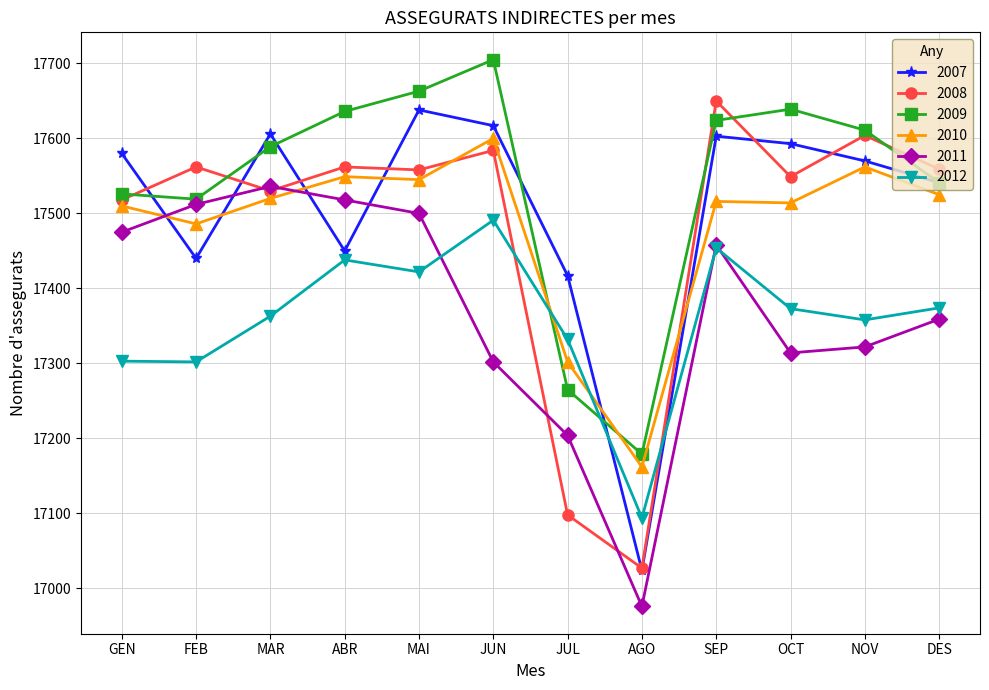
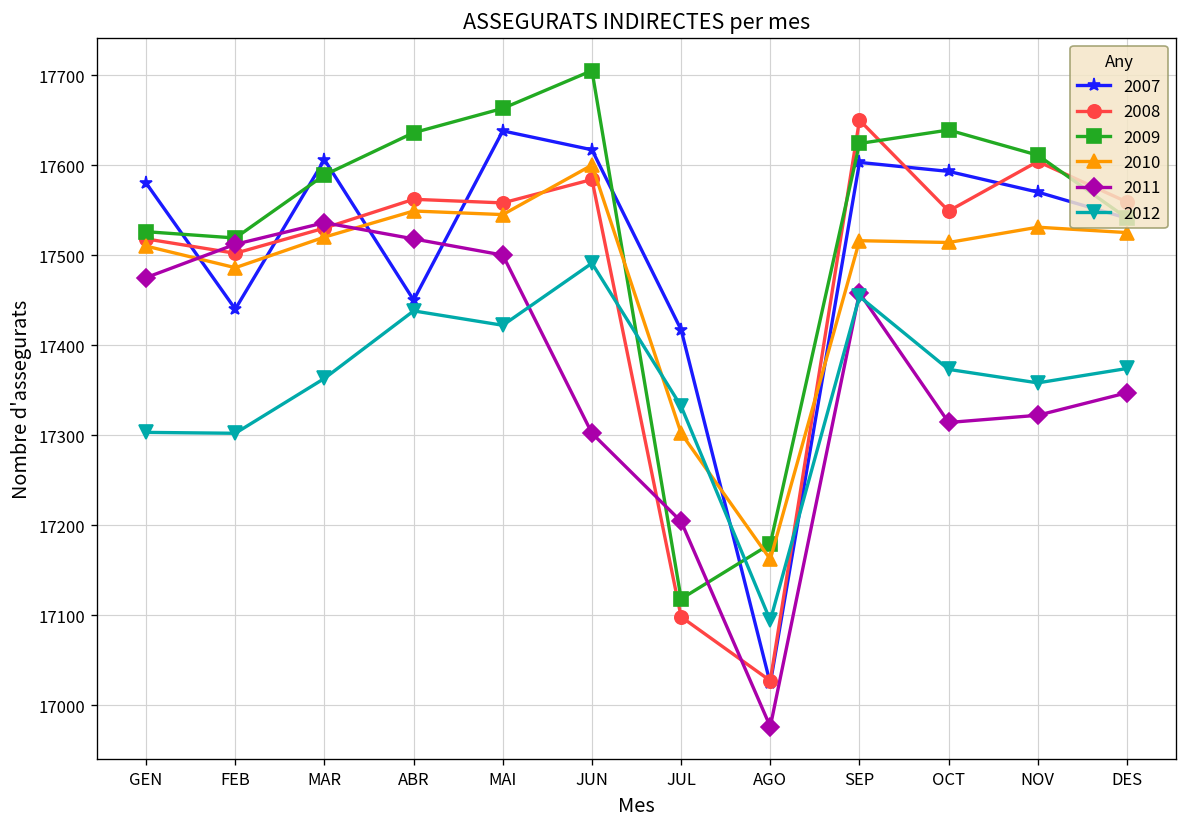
  {
    "2007": {
      "GEN": 17580,
      "FEB": 17440,
      "MAR": 17610,
      "ABR": 17450,
      "MAI": 17640,
      "JUN": 17620,
      "JUL": 17420,
      "SEP": 17600,
      "OCT": 17590,
      "NOV": 17570
    },
    "2008": {
      "GEN": 17520,
-     "FEB": 17560,
+     "FEB": 17500,
      "MAR": 17530,
      "ABR": 17560,
      "MAI": 17560,
      "JUN": 17580,
      "JUL": 17100,
      "SEP": 17650,
      "OCT": 17550,
      "NOV": 17600
    },
    "2009": {
      "GEN": 17530,
      "FEB": 17520,
      "MAR": 17590,
      "ABR": 17640,
      "MAI": 17660,
      "JUN": 17710,
-     "JUL": 17270,
+     "JUL": 17120,
      "AGO": 17180,
      "SEP": 17620,
      "OCT": 17640,
      "NOV": 17610
    },
    "2010": {
      "GEN": 17510,
      "FEB": 17490,
      "MAR": 17520,
      "ABR": 17550,
      "MAI": 17550,
      "JUN": 17600,
      "JUL": 17300,
      "AGO": 17160,
      "SEP": 17520,
      "OCT": 17510,
-     "NOV": 17560,
+     "NOV": 17530,
      "DES": 17530
    },
    "2011": {
      "GEN": 17480,
      "FEB": 17510,
      "MAR": 17540,
      "ABR": 17520,
      "MAI": 17500,
      "JUN": 17300,
      "JUL": 17200,
      "AGO": 16980,
      "SEP": 17460,
      "OCT": 17310,
      "NOV": 17320,
-     "DES": 17360
+     "DES": 17350
    },
    "2012": {
      "GEN": 17300,
      "FEB": 17300,
      "MAR": 17360,
      "ABR": 17440,
      "MAI": 17420,
      "JUN": 17490,
      "JUL": 17330,
      "AGO": 17090,
      "SEP": 17450,
      "OCT": 17370,
      "NOV": 17360,
      "DES": 17370
    }
  }
